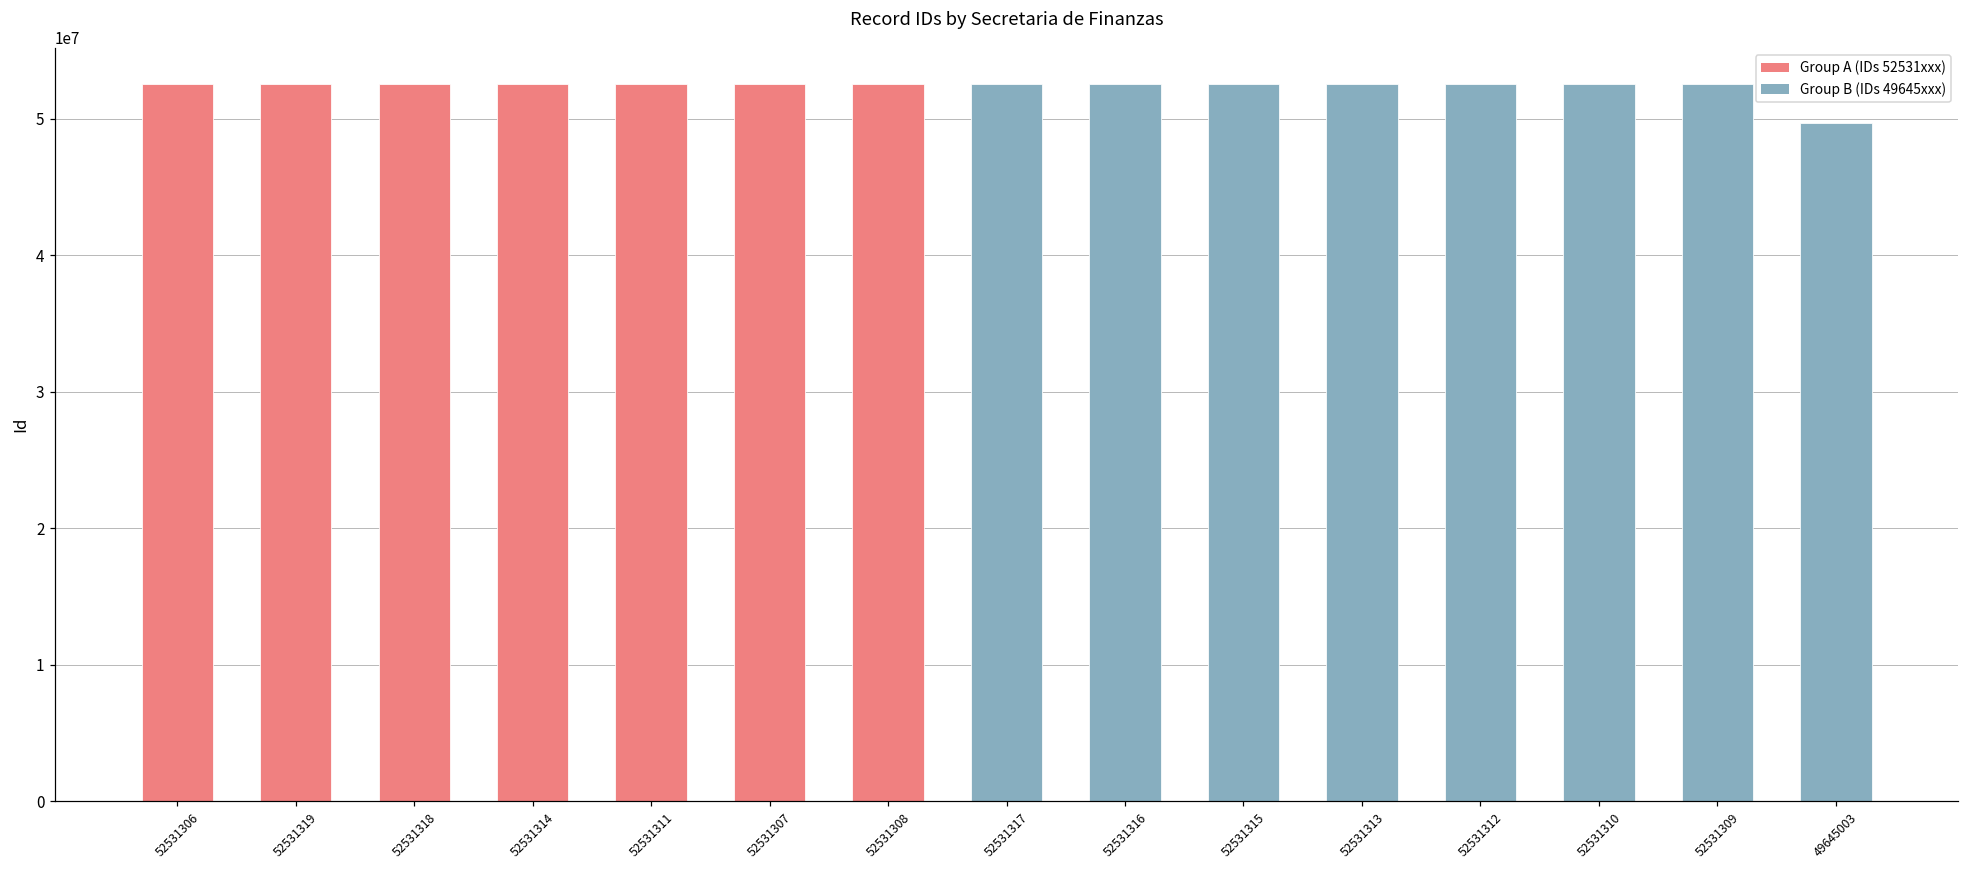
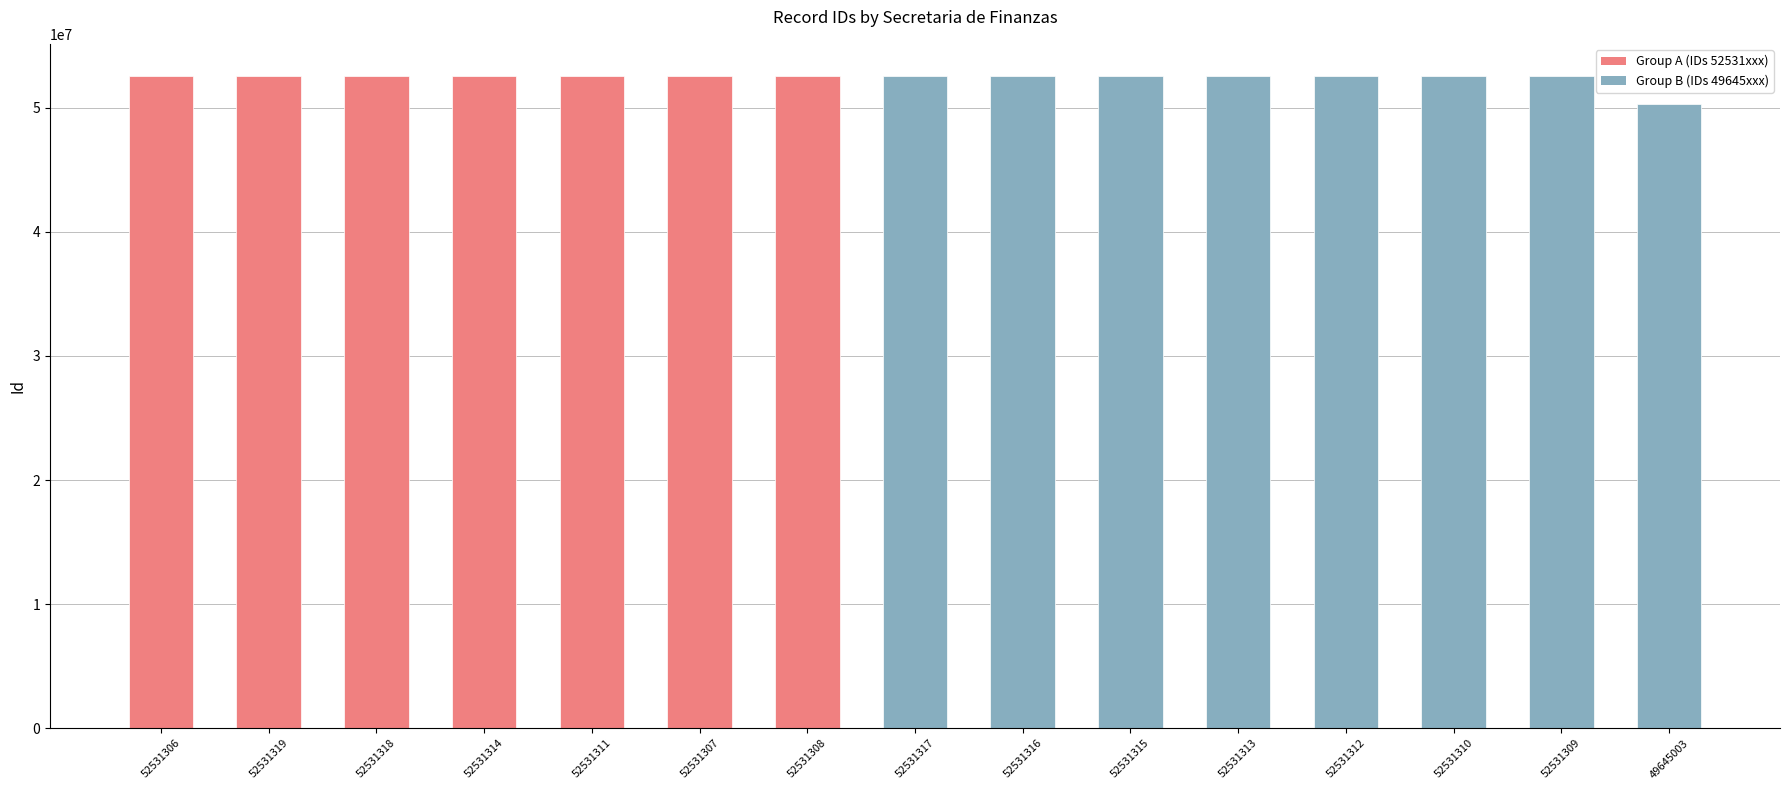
  {
    "52531306": 52500000,
    "52531319": 52500000,
    "52531318": 52500000,
    "52531314": 52500000,
    "52531311": 52500000,
    "52531307": 52500000,
    "52531308": 52500000,
    "52531317": 52500000,
    "52531316": 52500000,
    "52531315": 52500000,
    "52531313": 52500000,
    "52531312": 52500000,
    "52531310": 52500000,
    "52531309": 52500000,
-   "49645003": 49600000
+   "49645003": 50300000
  }
